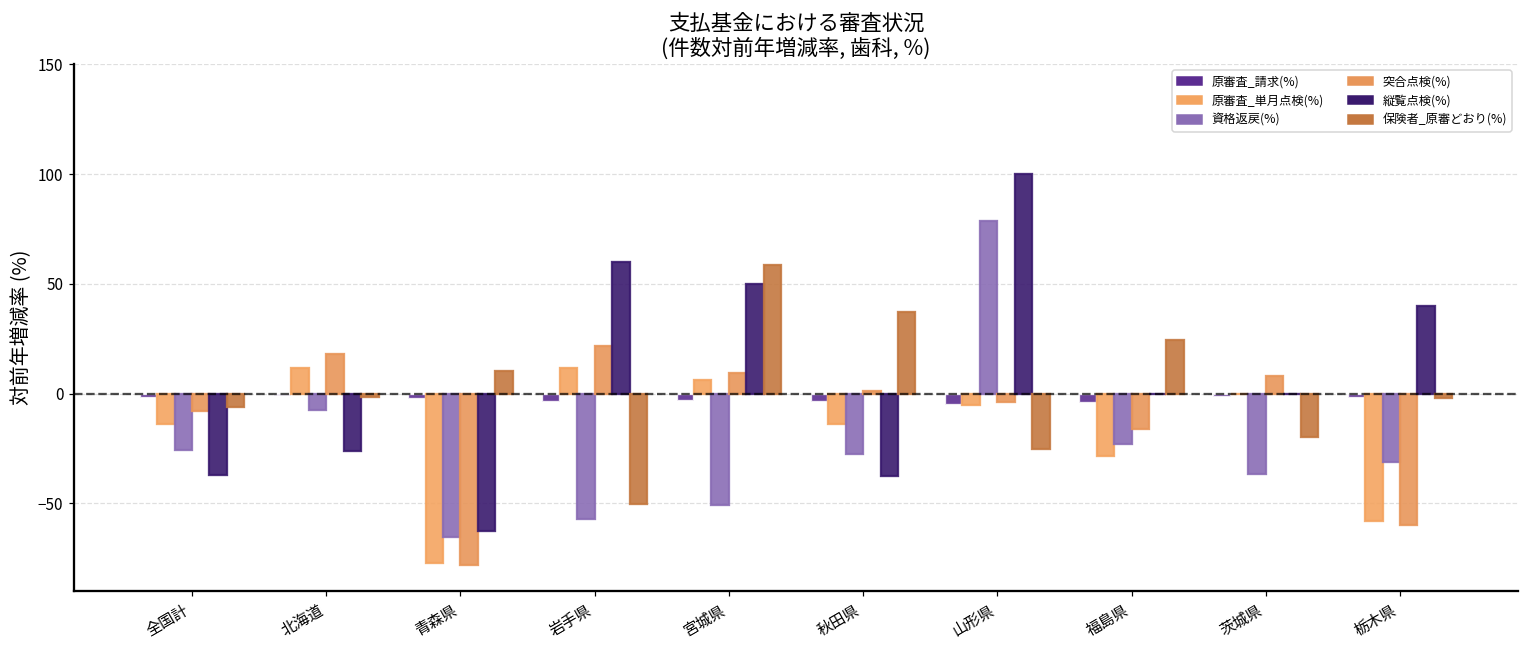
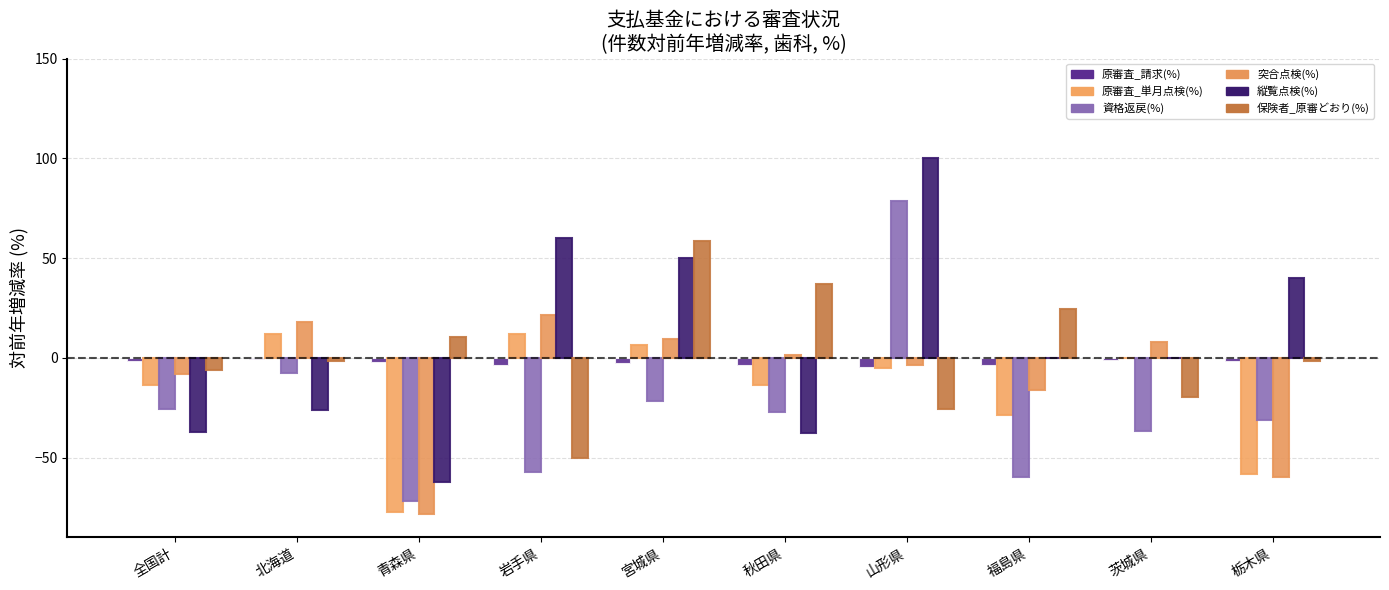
  {
    "資格返戻(%)": {
      "全国計": -26,
      "北海道": -7,
-     "青森県": -66,
+     "青森県": -72,
      "岩手県": -57,
-     "宮城県": -51,
+     "宮城県": -22,
      "秋田県": -27,
      "山形県": 79,
-     "福島県": -23,
+     "福島県": -60,
      "茨城県": -36,
      "栃木県": -31
    }
  }
